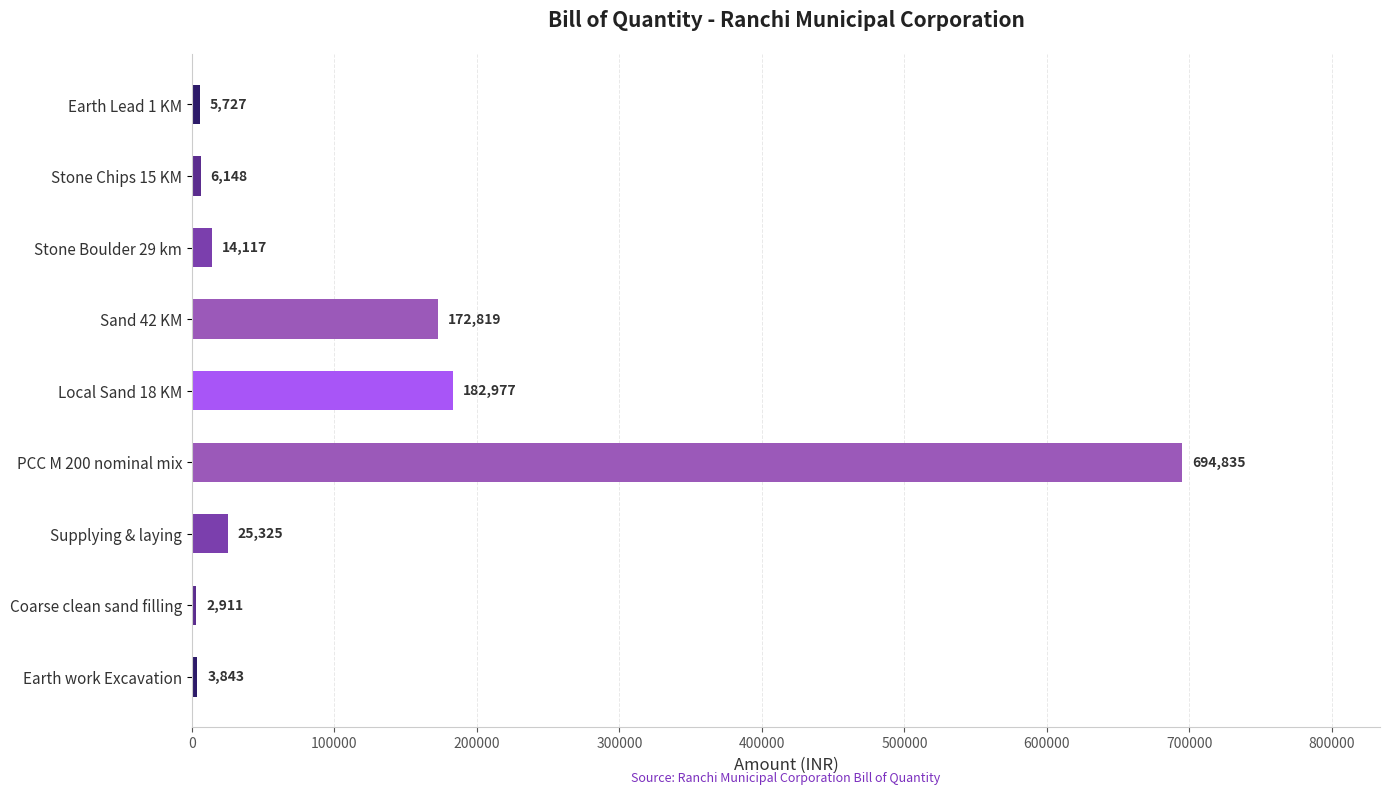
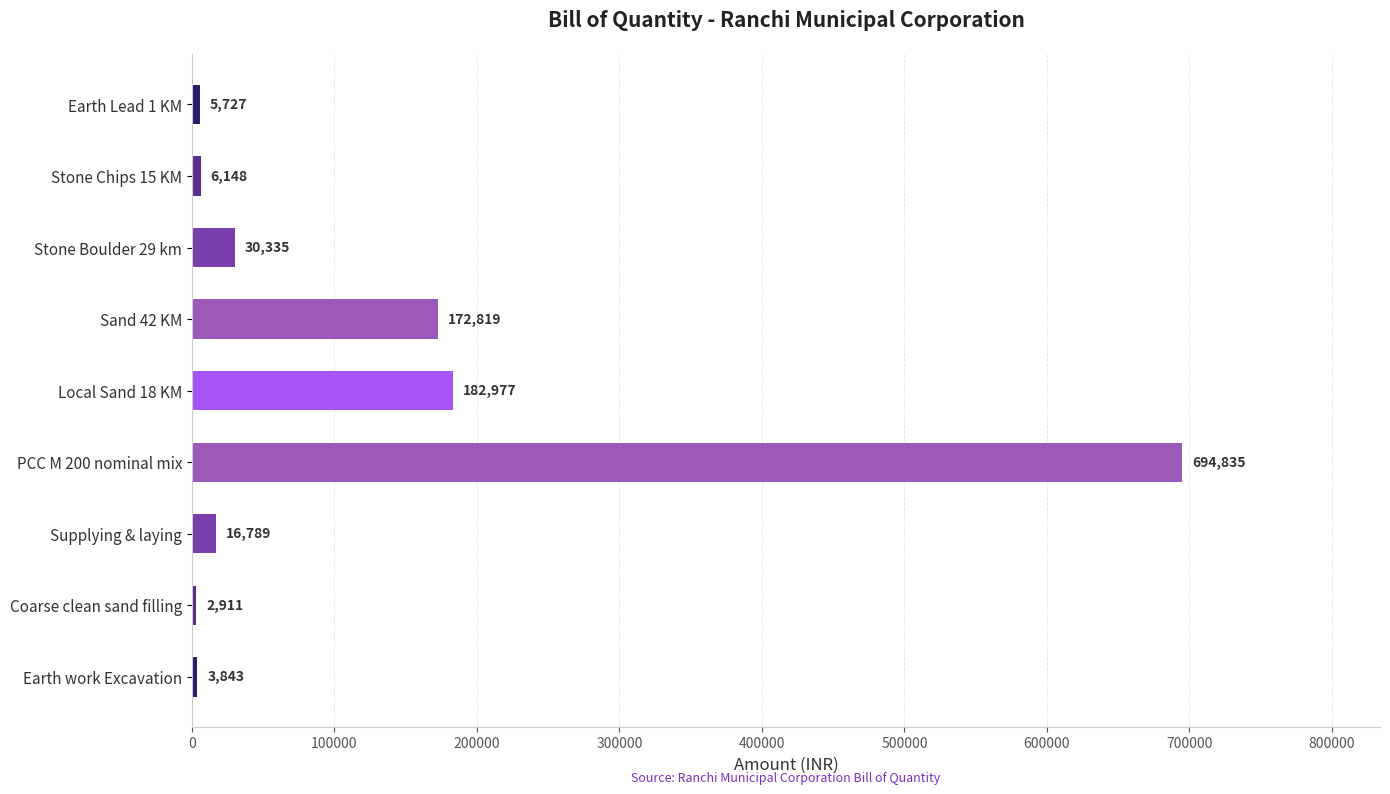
  {
    "Earth Lead 1 KM": "5,727",
    "Stone Chips 15 KM": "6,148",
-   "Stone Boulder 29 km": "14,117",
+   "Stone Boulder 29 km": "30,335",
    "Sand 42 KM": "172,819",
    "Local Sand 18 KM": "182,977",
    "PCC M 200 nominal mix": "694,835",
-   "Supplying & laying": "25,325",
+   "Supplying & laying": "16,789",
    "Coarse clean sand filling": "2,911",
    "Earth work Excavation": "3,843"
  }
